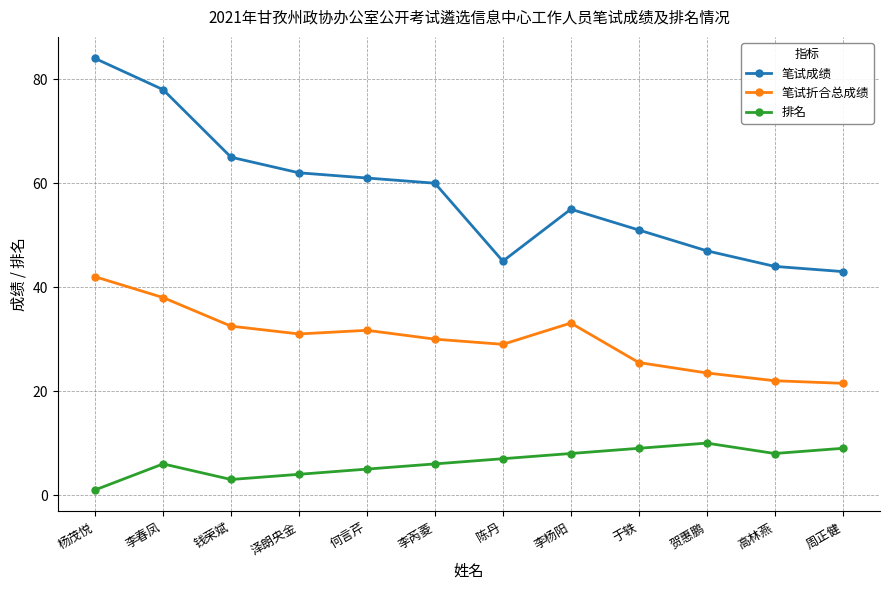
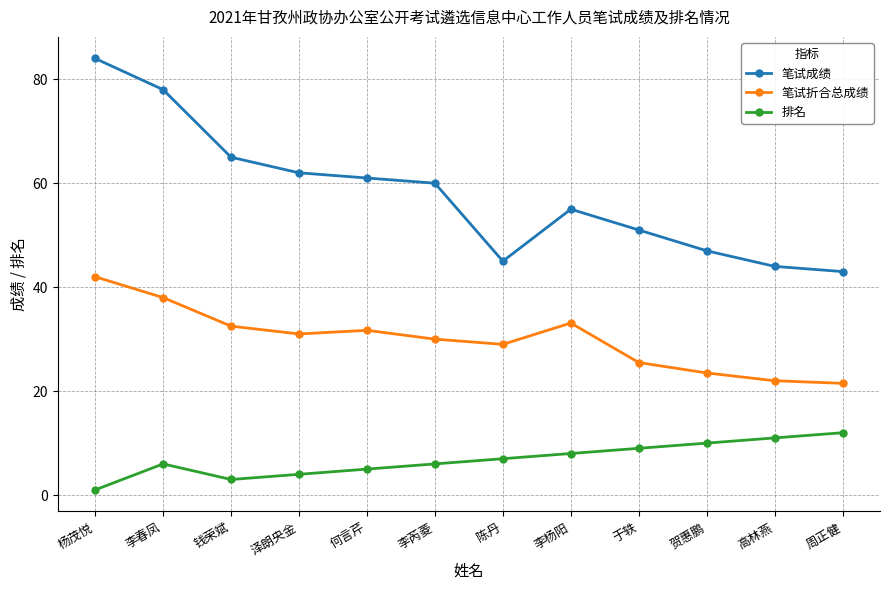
  {
    "笔试成绩": {
      "杨茂悦": 84,
      "李春凤": 78,
      "钱荣斌": 65,
      "泽朗央金": 62,
      "何言芹": 61,
      "李芮菱": 60,
      "陈丹": 45,
      "李杨阳": 55,
      "于轶": 51,
      "贺惠鹏": 47,
      "高林燕": 44,
      "周正健": 43
    },
    "笔试折合总成绩": {
      "杨茂悦": 42,
      "李春凤": 38,
      "钱荣斌": 33,
      "泽朗央金": 31,
      "何言芹": 32,
      "李芮菱": 30,
      "陈丹": 29,
      "李杨阳": 33,
      "于轶": 26,
      "贺惠鹏": 24,
      "高林燕": 22,
      "周正健": 22
    },
    "排名": {
      "杨茂悦": 1,
      "李春凤": 6,
      "钱荣斌": 3,
      "泽朗央金": 4,
      "何言芹": 5,
      "李芮菱": 6,
      "陈丹": 7,
      "李杨阳": 8,
      "于轶": 9,
      "贺惠鹏": 10,
-     "高林燕": 8,
-     "周正健": 9
+     "高林燕": 11,
+     "周正健": 12
    }
  }
